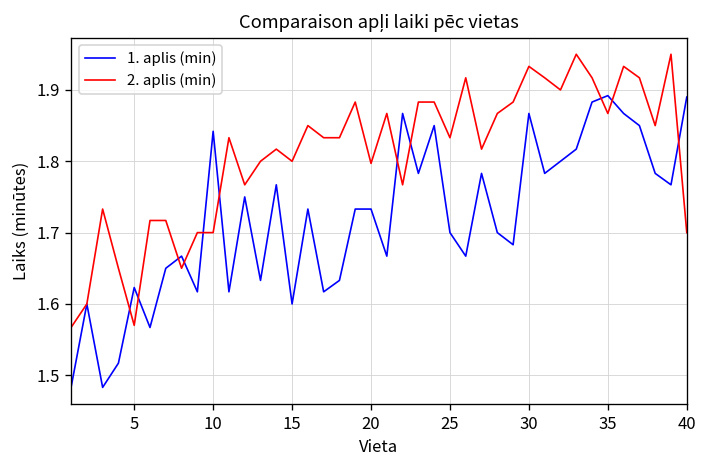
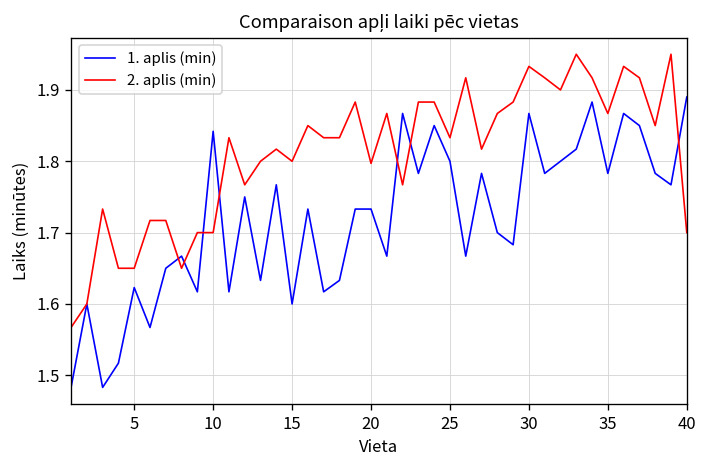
  {
    "1. aplis (min)": {
      "5": 1.62,
      "10": 1.84,
      "15": 1.60,
      "20": 1.73,
-     "25": 1.7,
+     "25": 1.8,
      "30": 1.87,
-     "35": 1.89,
+     "35": 1.78,
      "40": 1.89
    },
    "2. aplis (min)": {
-     "5": 1.57,
+     "5": 1.65,
      "10": 1.70,
      "15": 1.80,
      "20": 1.80,
      "25": 1.83,
      "30": 1.93,
      "35": 1.87,
      "40": 1.70
    }
  }
